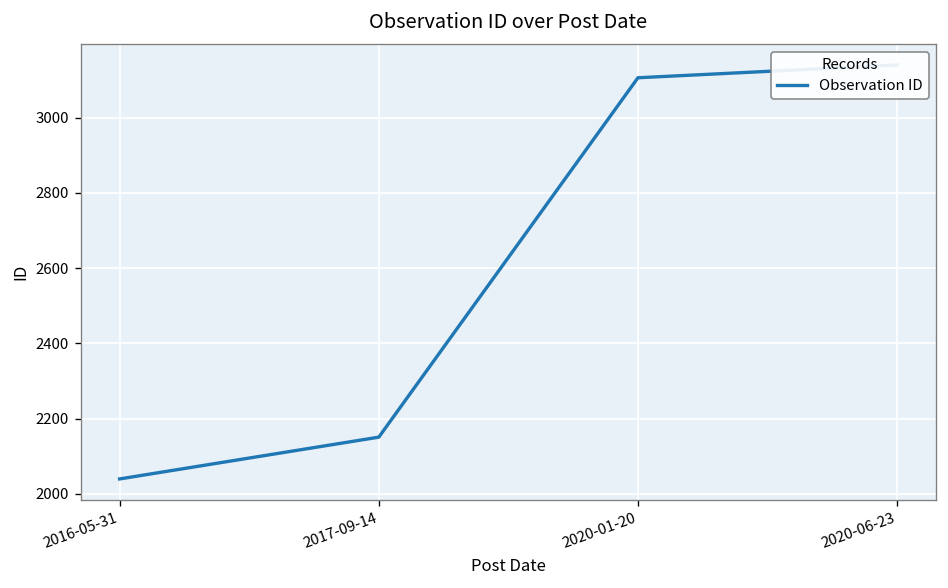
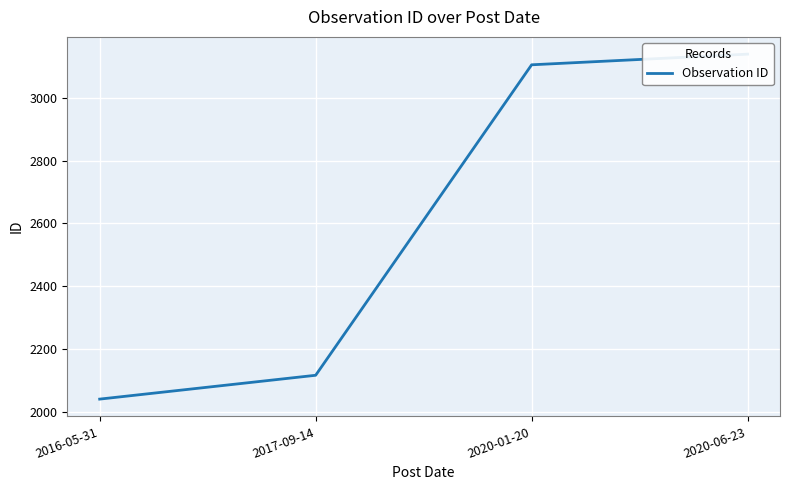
  {
    "2016-05-31": 2040,
-   "2017-09-14": 2150,
+   "2017-09-14": 2120,
    "2020-01-20": 3110
  }
